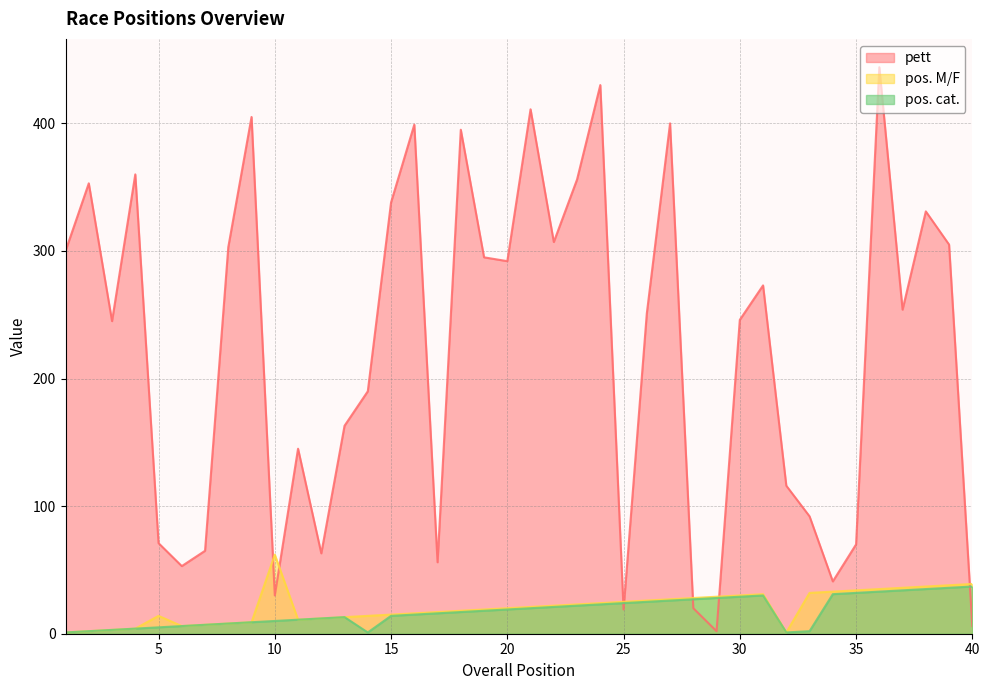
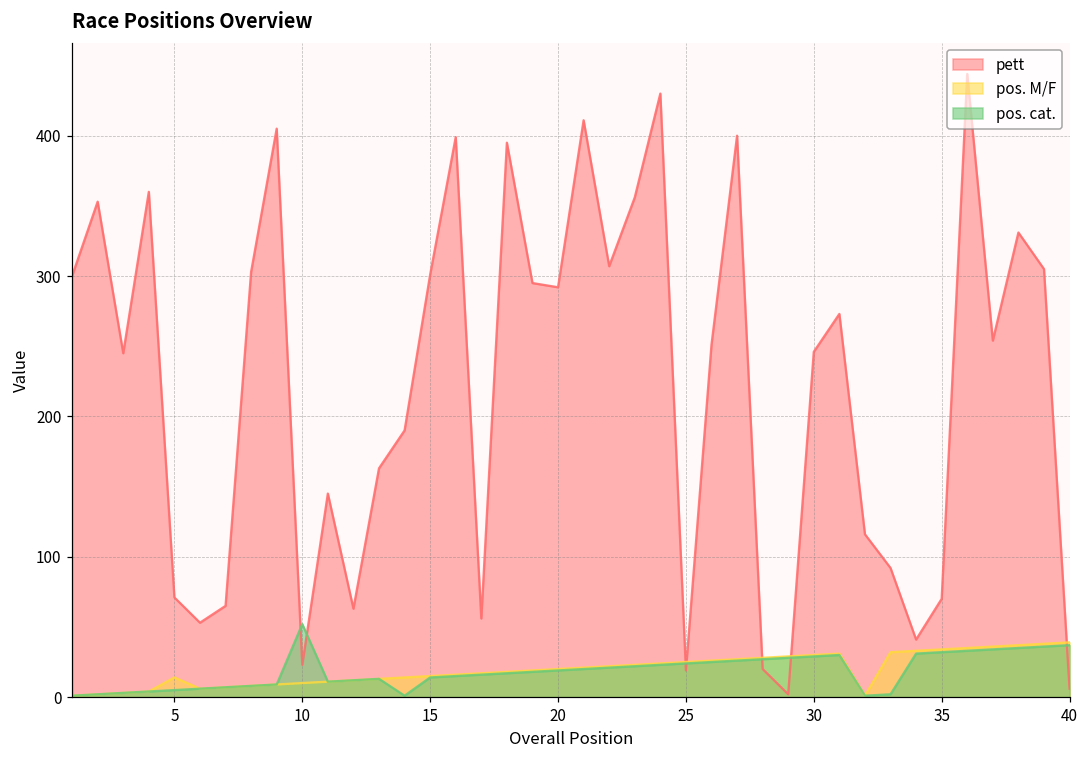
  {
    "pett": {
      "5": 71,
-     "10": 30,
-     "15": 338,
+     "10": 23,
+     "15": 301,
      "20": 292,
      "25": 19,
      "30": 246,
      "35": 70,
      "40": 6
    },
    "pos. M/F": {
      "5": 14,
-     "10": 62,
+     "10": 10,
      "35": 34
    },
    "pos. cat.": {
      "5": 5,
-     "10": 10,
+     "10": 52,
      "35": 32
    }
  }
